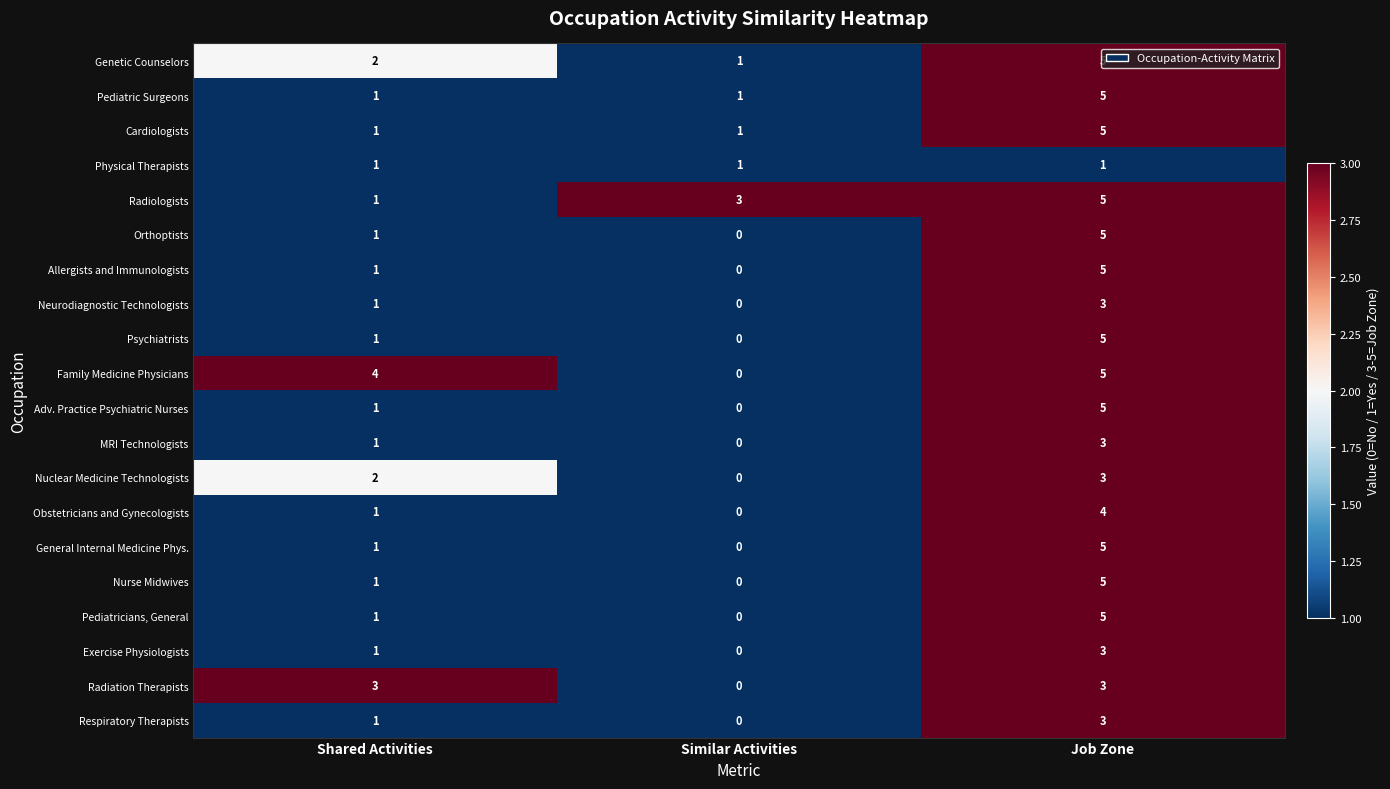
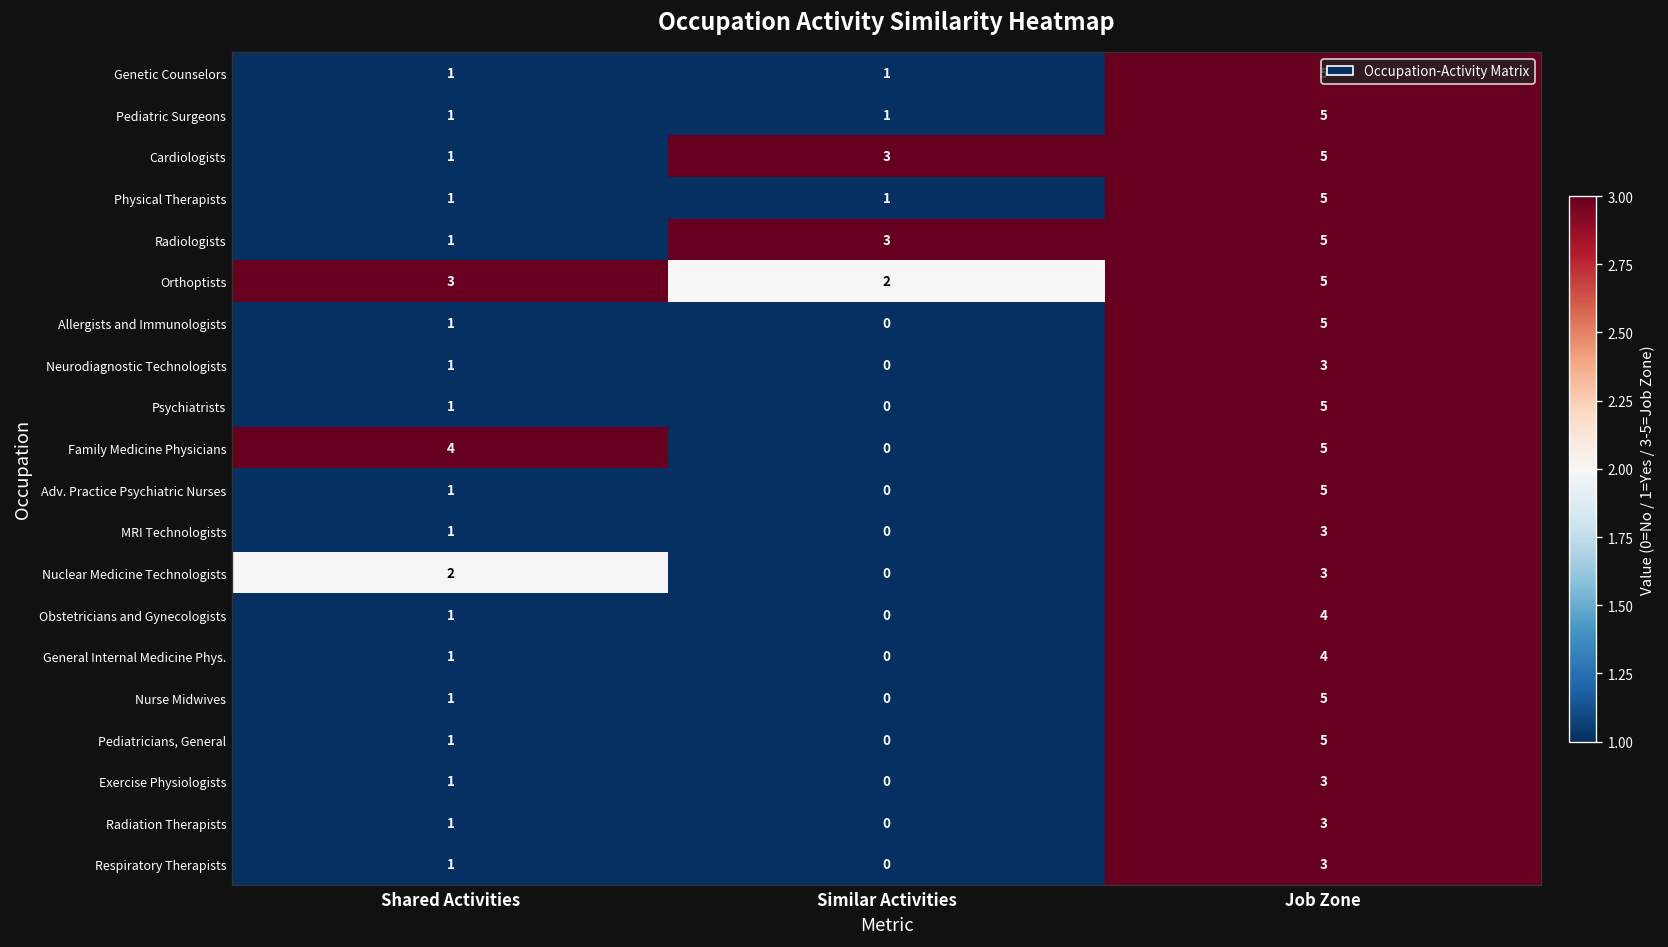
  {
    "Genetic Counselors": {
-     "Shared Activities": 2,
+     "Shared Activities": 1,
      "Similar Activities": 1
    },
    "Pediatric Surgeons": {
      "Shared Activities": 1,
      "Similar Activities": 1,
      "Job Zone": 5
    },
    "Cardiologists": {
      "Shared Activities": 1,
-     "Similar Activities": 1,
+     "Similar Activities": 3,
      "Job Zone": 5
    },
    "Physical Therapists": {
      "Shared Activities": 1,
      "Similar Activities": 1,
-     "Job Zone": 1
+     "Job Zone": 5
    },
    "Radiologists": {
      "Shared Activities": 1,
      "Similar Activities": 3,
      "Job Zone": 5
    },
    "Orthoptists": {
-     "Shared Activities": 1,
-     "Similar Activities": 0,
+     "Shared Activities": 3,
+     "Similar Activities": 2,
      "Job Zone": 5
    },
    "Allergists and Immunologists": {
      "Shared Activities": 1,
      "Similar Activities": 0,
      "Job Zone": 5
    },
    "Neurodiagnostic Technologists": {
      "Shared Activities": 1,
      "Similar Activities": 0,
      "Job Zone": 3
    },
    "Psychiatrists": {
      "Shared Activities": 1,
      "Similar Activities": 0,
      "Job Zone": 5
    },
    "Family Medicine Physicians": {
      "Shared Activities": 4,
      "Similar Activities": 0,
      "Job Zone": 5
    },
    "Adv. Practice Psychiatric Nurses": {
      "Shared Activities": 1,
      "Similar Activities": 0,
      "Job Zone": 5
    },
    "MRI Technologists": {
      "Shared Activities": 1,
      "Similar Activities": 0,
      "Job Zone": 3
    },
    "Nuclear Medicine Technologists": {
      "Shared Activities": 2,
      "Similar Activities": 0,
      "Job Zone": 3
    },
    "Obstetricians and Gynecologists": {
      "Shared Activities": 1,
      "Similar Activities": 0,
      "Job Zone": 4
    },
    "General Internal Medicine Phys.": {
      "Shared Activities": 1,
      "Similar Activities": 0,
-     "Job Zone": 5
+     "Job Zone": 4
    },
    "Nurse Midwives": {
      "Shared Activities": 1,
      "Similar Activities": 0,
      "Job Zone": 5
    },
    "Pediatricians, General": {
      "Shared Activities": 1,
      "Similar Activities": 0,
      "Job Zone": 5
    },
    "Exercise Physiologists": {
      "Shared Activities": 1,
      "Similar Activities": 0,
      "Job Zone": 3
    },
    "Radiation Therapists": {
-     "Shared Activities": 3,
+     "Shared Activities": 1,
      "Similar Activities": 0,
      "Job Zone": 3
    },
    "Respiratory Therapists": {
      "Shared Activities": 1,
      "Similar Activities": 0,
      "Job Zone": 3
    }
  }
